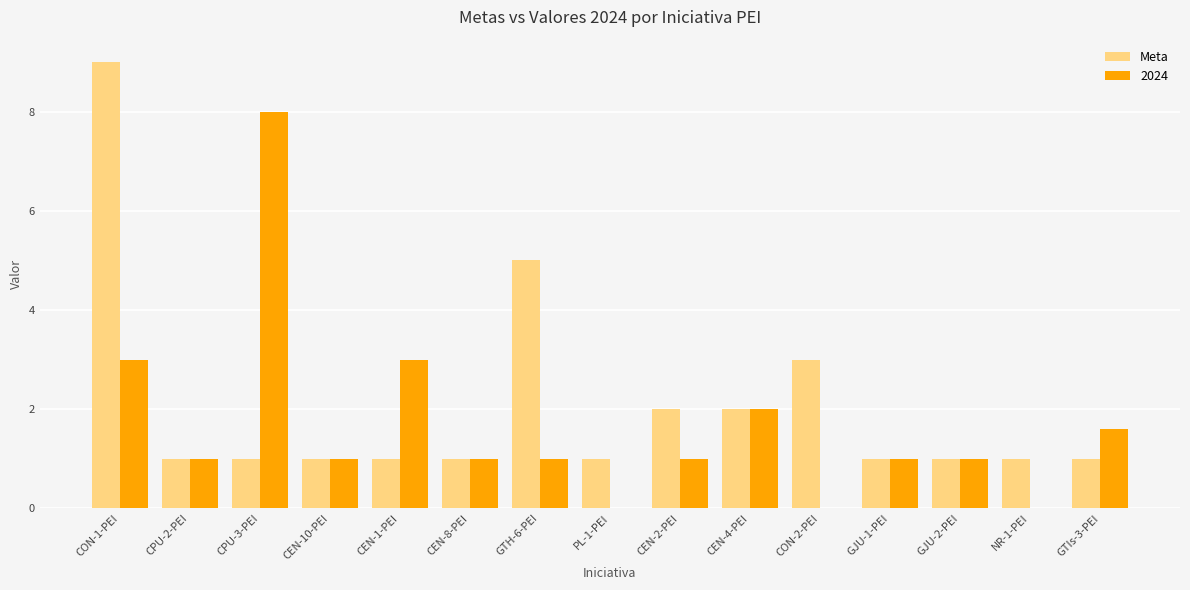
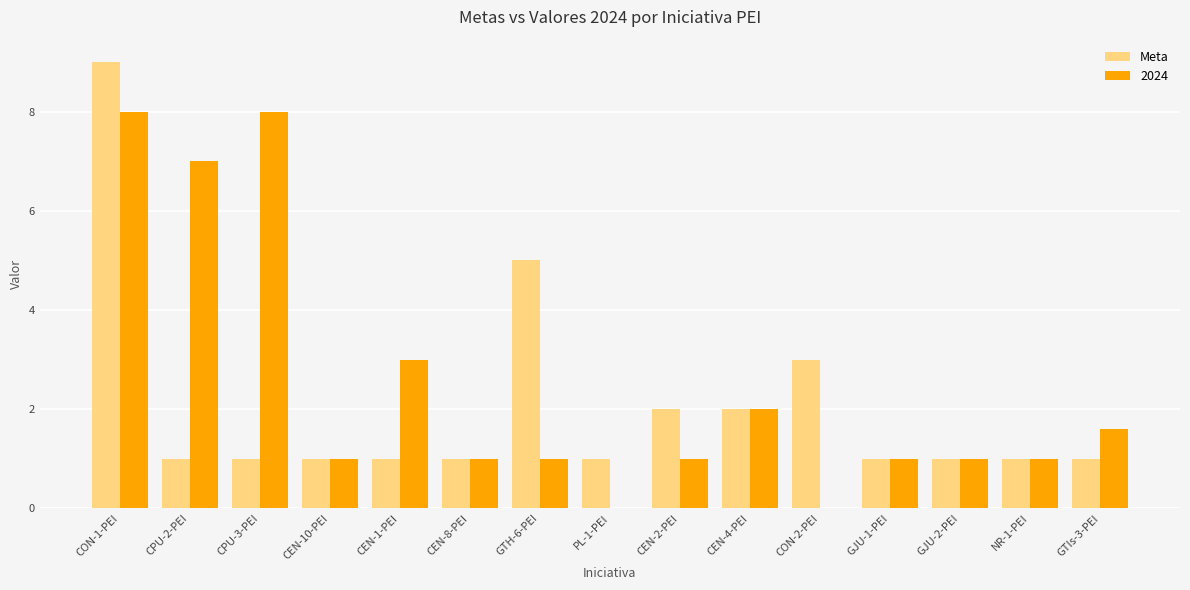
  {
    "Meta": {
      "CON-1-PEI": 9,
      "CPU-2-PEI": 1,
      "CPU-3-PEI": 1,
      "CEN-10-PEI": 1,
      "CEN-1-PEI": 1,
      "CEN-8-PEI": 1,
      "GTH-6-PEI": 5,
      "PL-1-PEI": 1,
      "CEN-2-PEI": 2,
      "CEN-4-PEI": 2,
      "CON-2-PEI": 3,
      "GJU-1-PEI": 1,
      "GJU-2-PEI": 1,
      "NR-1-PEI": 1,
      "GTIs-3-PEI": 1
    },
    "2024": {
-     "CON-1-PEI": 3,
-     "CPU-2-PEI": 1,
+     "CON-1-PEI": 8,
+     "CPU-2-PEI": 7,
      "CPU-3-PEI": 8,
      "CEN-10-PEI": 1,
      "CEN-1-PEI": 3,
      "CEN-8-PEI": 1,
      "GTH-6-PEI": 1,
      "PL-1-PEI": 0,
      "CEN-2-PEI": 1,
      "CEN-4-PEI": 2,
      "CON-2-PEI": 0,
      "GJU-1-PEI": 1,
      "GJU-2-PEI": 1,
-     "NR-1-PEI": 0,
+     "NR-1-PEI": 1,
      "GTIs-3-PEI": 1.6
    }
  }
